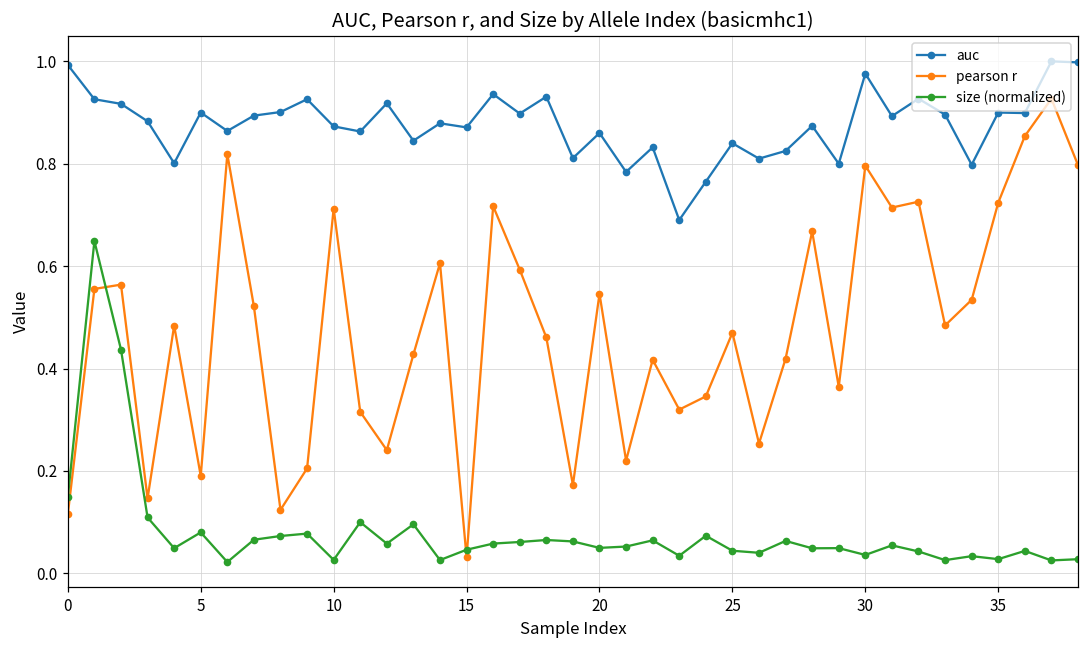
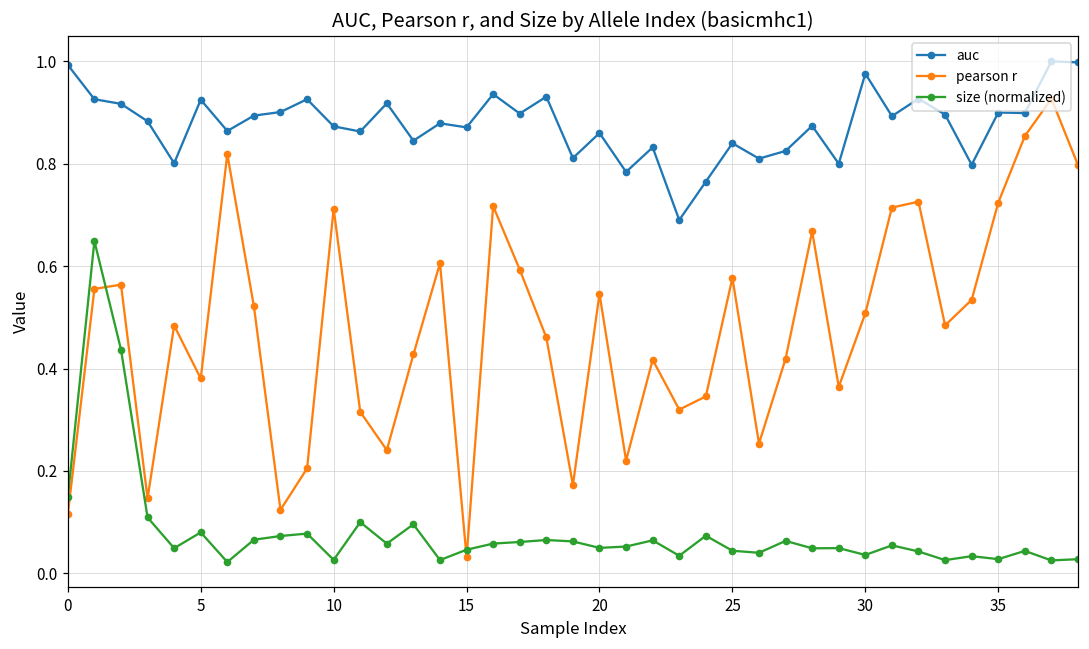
  {
    "auc": {
      "0": 0.99,
-     "5": 0.90,
+     "5": 0.93,
      "10": 0.87,
      "15": 0.87,
      "20": 0.86,
      "25": 0.84,
      "30": 0.98,
      "35": 0.90
    },
    "pearson r": {
      "0": 0.12,
-     "5": 0.19,
+     "5": 0.38,
      "10": 0.71,
      "15": 0.03,
      "20": 0.55,
-     "25": 0.47,
-     "30": 0.80,
+     "25": 0.58,
+     "30": 0.51,
      "35": 0.72
    },
    "size (normalized)": {
      "0": 0.15,
      "5": 0.08,
      "10": 0.03,
      "15": 0.05,
      "20": 0.05,
      "25": 0.04,
      "30": 0.04,
      "35": 0.03
    }
  }
